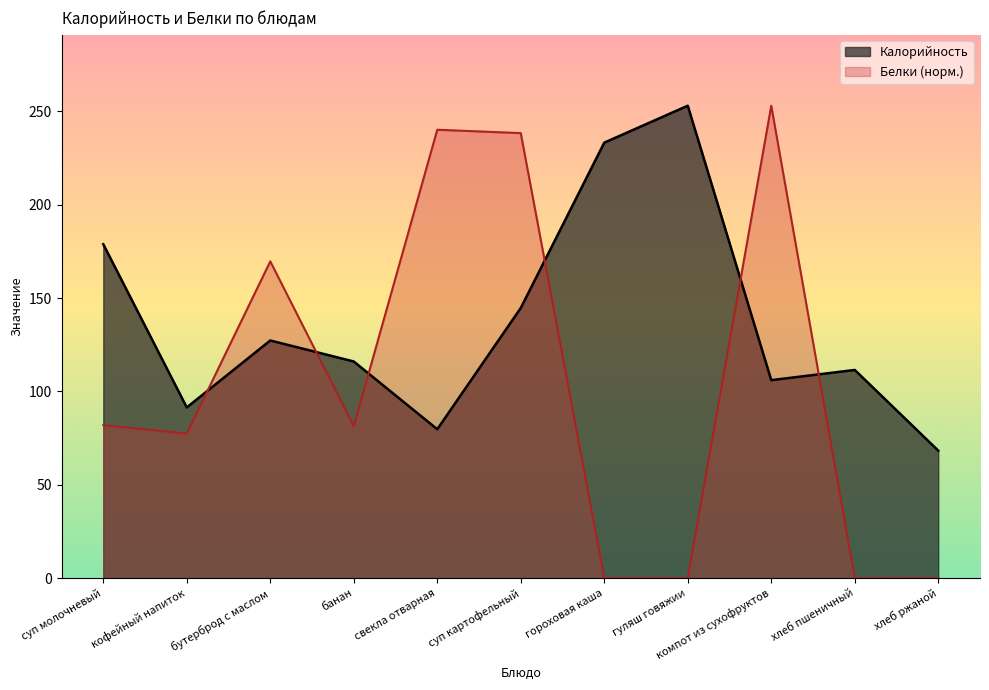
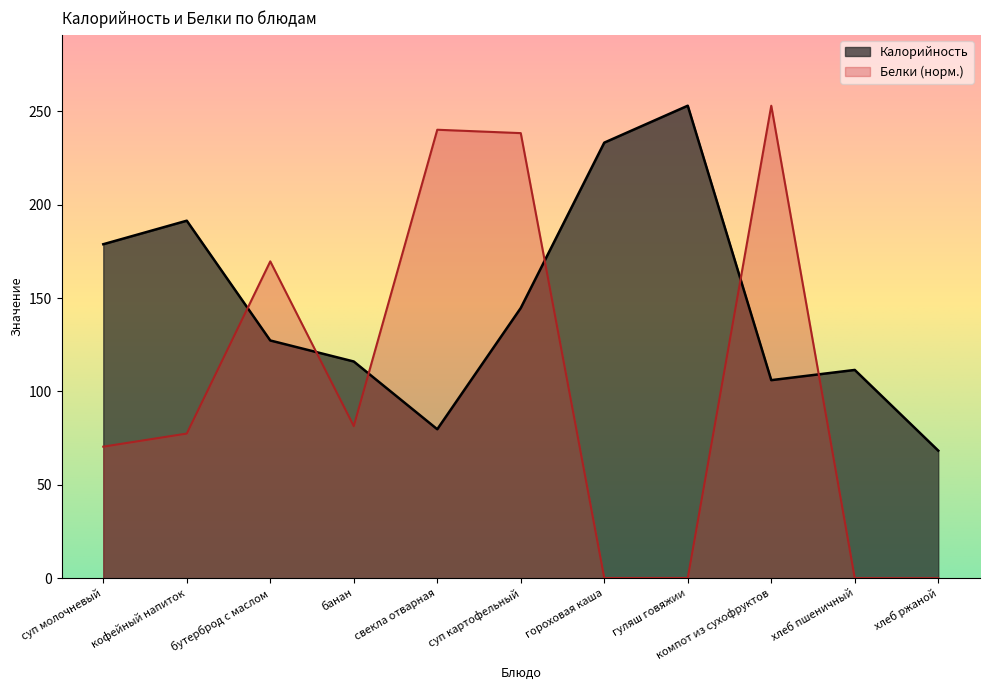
  {
    "Калорийность": {
      "суп молочневый": 179,
-     "кофейный напиток": 91,
+     "кофейный напиток": 191,
      "бутерброд с маслом": 127,
      "банан": 116,
      "свекла отварная": 80,
      "суп картофельный": 145,
      "гороховая каша": 233,
      "гуляш говяжии": 253,
      "компот из сухофруктов": 106,
      "хлеб пшеничный": 112,
      "хлеб ржаной": 68
    },
    "Белки (норм.)": {
-     "суп молочневый": 82,
+     "суп молочневый": 70,
      "кофейный напиток": 77,
      "бутерброд с маслом": 170,
      "банан": 81,
      "свекла отварная": 240,
      "суп картофельный": 238,
      "гороховая каша": 0,
      "гуляш говяжии": 0,
      "компот из сухофруктов": 253,
      "хлеб пшеничный": 0,
      "хлеб ржаной": 0
    }
  }
